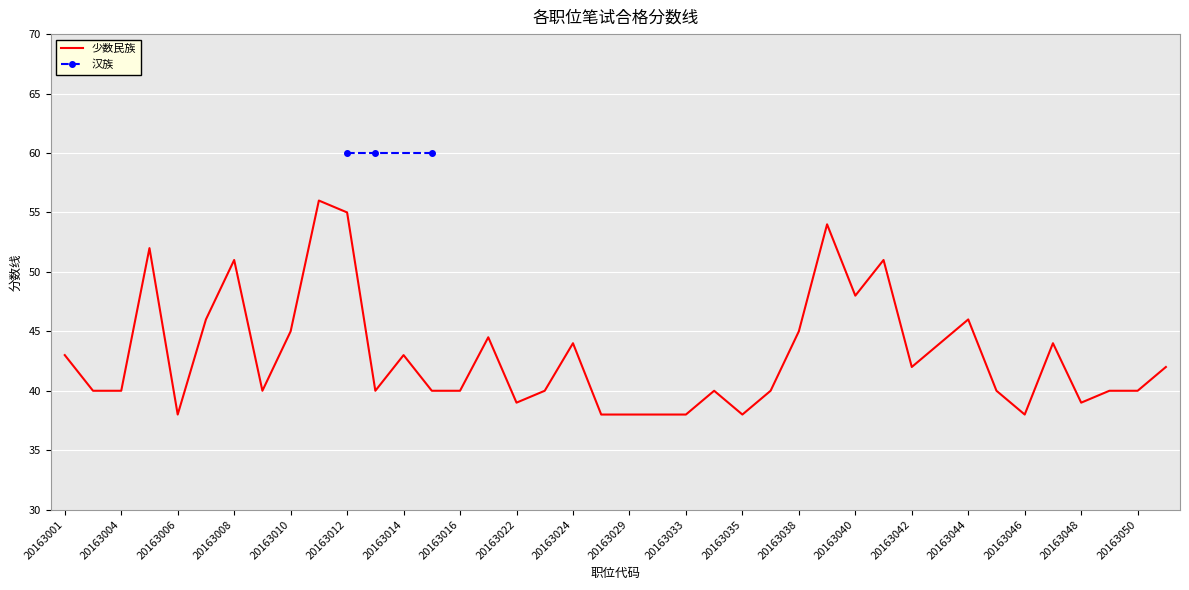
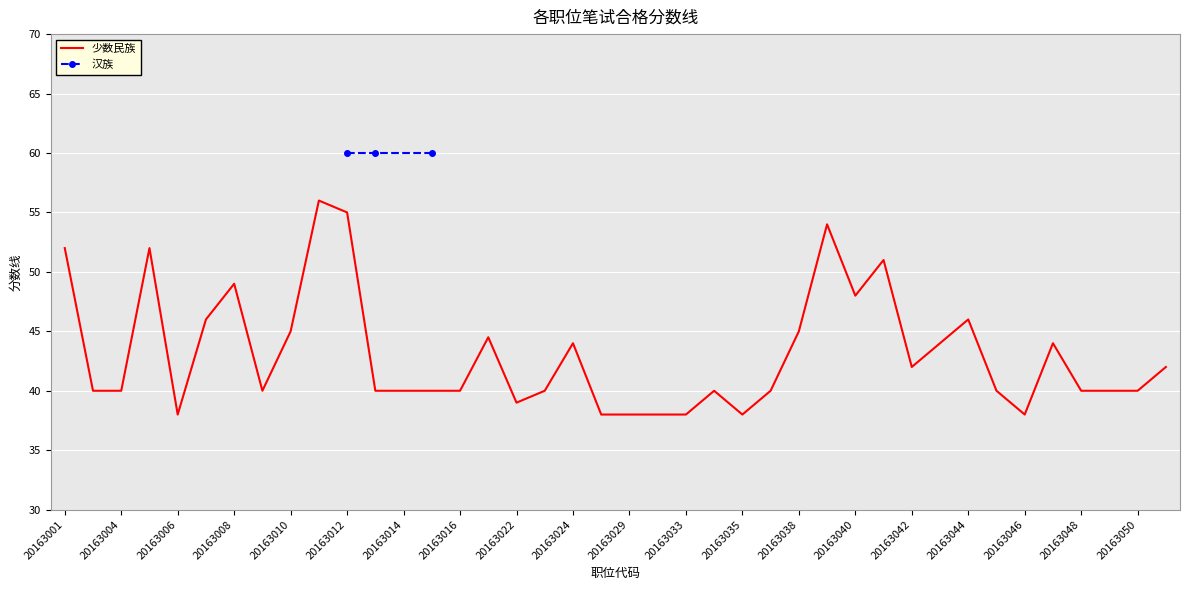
  {
    "少数民族": {
-     "20163001": 43,
+     "20163001": 52,
      "20163004": 40,
      "20163006": 38,
-     "20163008": 51,
+     "20163008": 49,
      "20163010": 45,
      "20163012": 55,
-     "20163014": 43,
+     "20163014": 40,
      "20163016": 40,
      "20163022": 39,
      "20163024": 44,
      "20163029": 38,
      "20163033": 38,
      "20163035": 38,
      "20163038": 45,
      "20163040": 48,
      "20163042": 42,
      "20163044": 46,
      "20163046": 38,
-     "20163048": 39,
+     "20163048": 40,
      "20163050": 40
    },
    "汉族": {
      "20163012": 60
    }
  }
